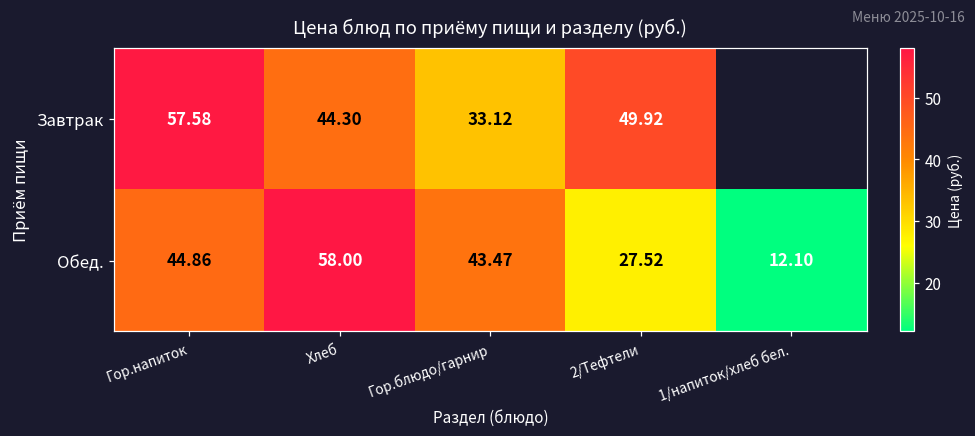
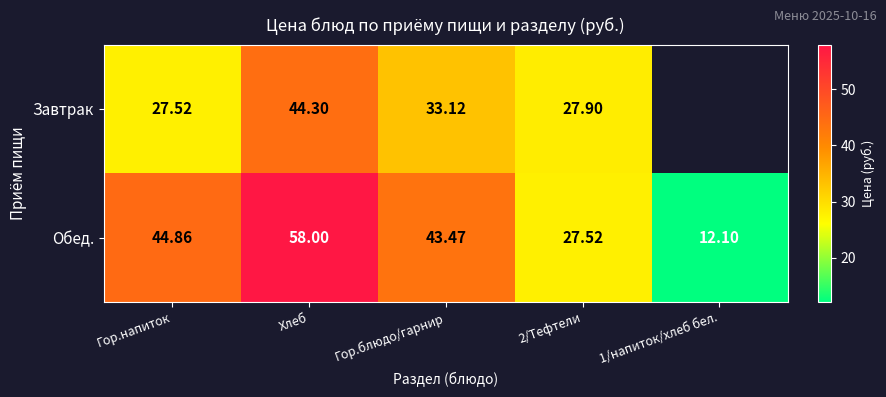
  {
    "Завтрак": {
-     "Гор.напиток": 57.58,
+     "Гор.напиток": 27.52,
      "Хлеб": 44.30,
      "Гор.блюдо/гарнир": 33.12,
-     "2/Тефтели": 49.92
+     "2/Тефтели": 27.90
    },
    "Обед.": {
      "Гор.напиток": 44.86,
      "Хлеб": 58.00,
      "Гор.блюдо/гарнир": 43.47,
      "2/Тефтели": 27.52,
      "1/напиток/хлеб бел.": 12.10
    }
  }
